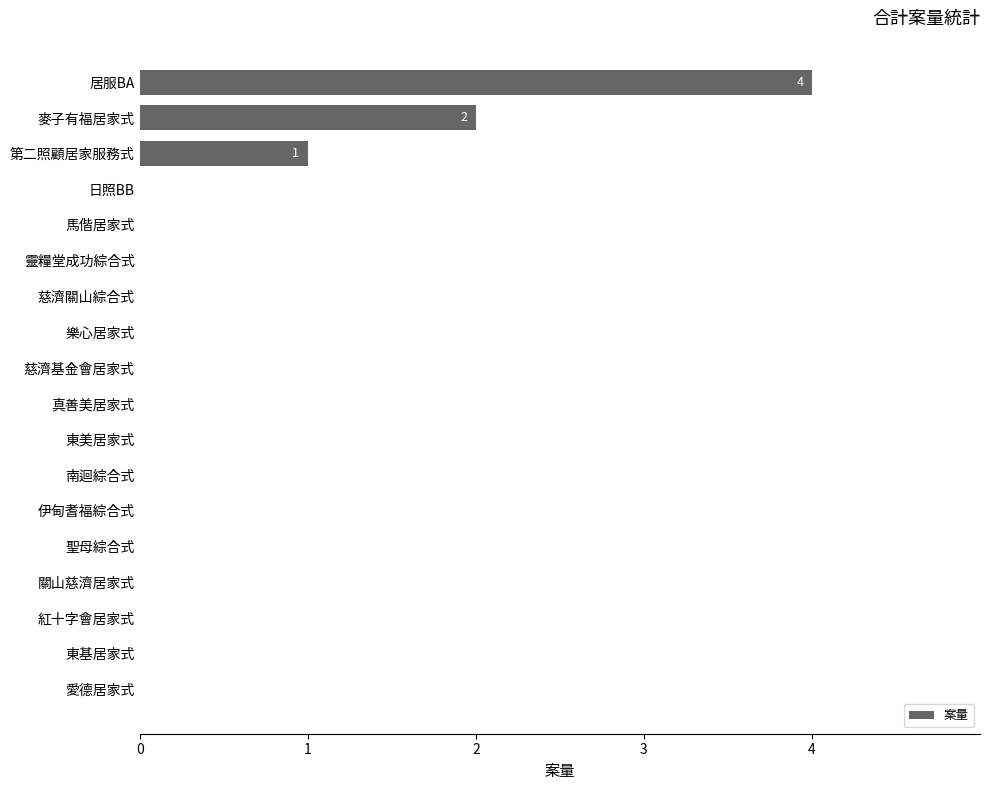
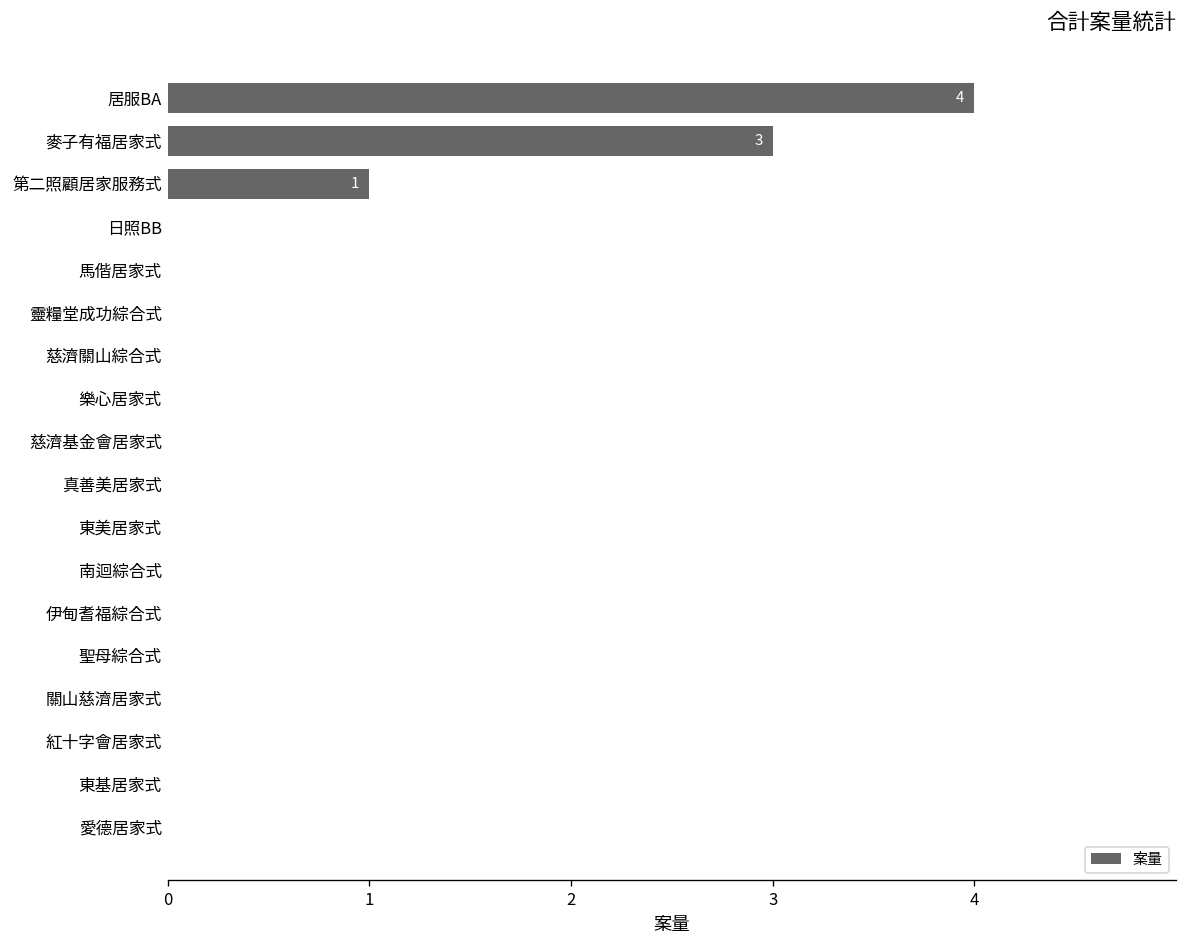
  {
    "居服BA": 4,
-   "麥子有福居家式": 2,
+   "麥子有福居家式": 3,
    "第二照顧居家服務式": 1
  }
